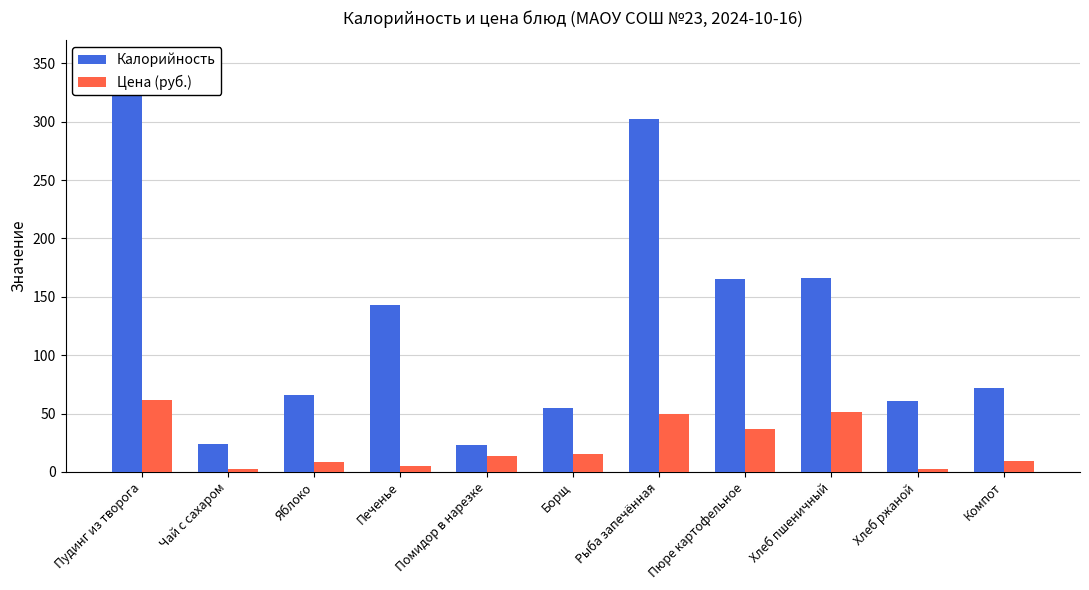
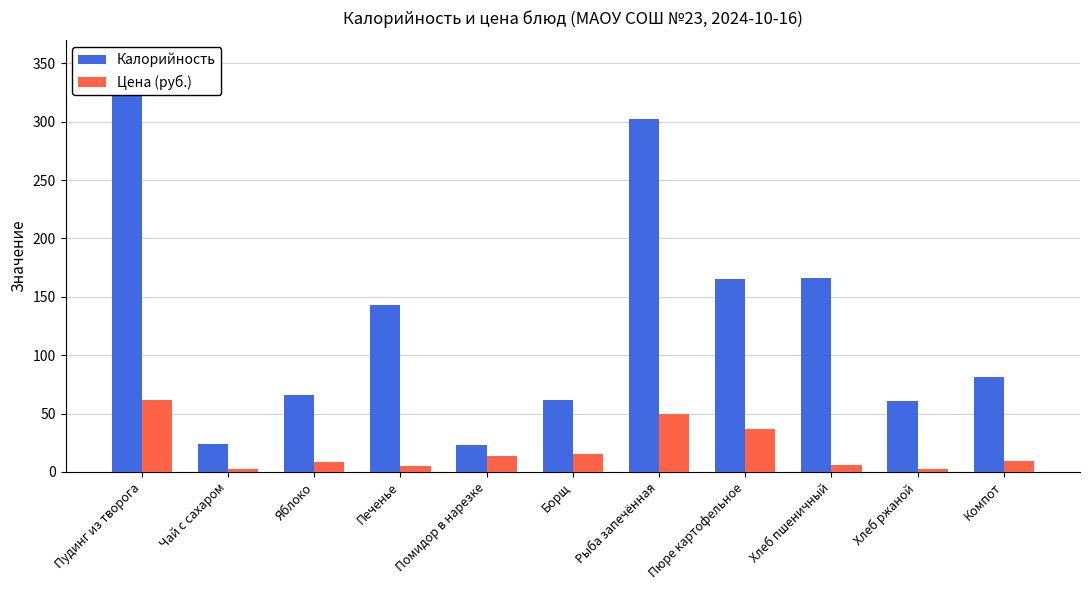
  {
    "Калорийность": {
      "Чай с сахаром": 24,
      "Яблоко": 66,
      "Печенье": 143,
      "Помидор в нарезке": 23,
-     "Борщ": 55,
+     "Борщ": 62,
      "Рыба запечённая": 302,
      "Пюре картофельное": 165,
      "Хлеб пшеничный": 166,
      "Хлеб ржаной": 61,
-     "Компот": 72
+     "Компот": 81
    },
    "Цена (руб.)": {
      "Пудинг из творога": 62,
      "Чай с сахаром": 3,
      "Яблоко": 8,
      "Печенье": 5,
      "Помидор в нарезке": 14,
      "Борщ": 15,
      "Рыба запечённая": 50,
      "Пюре картофельное": 37,
-     "Хлеб пшеничный": 52,
+     "Хлеб пшеничный": 6,
      "Хлеб ржаной": 3,
      "Компот": 10
    }
  }
